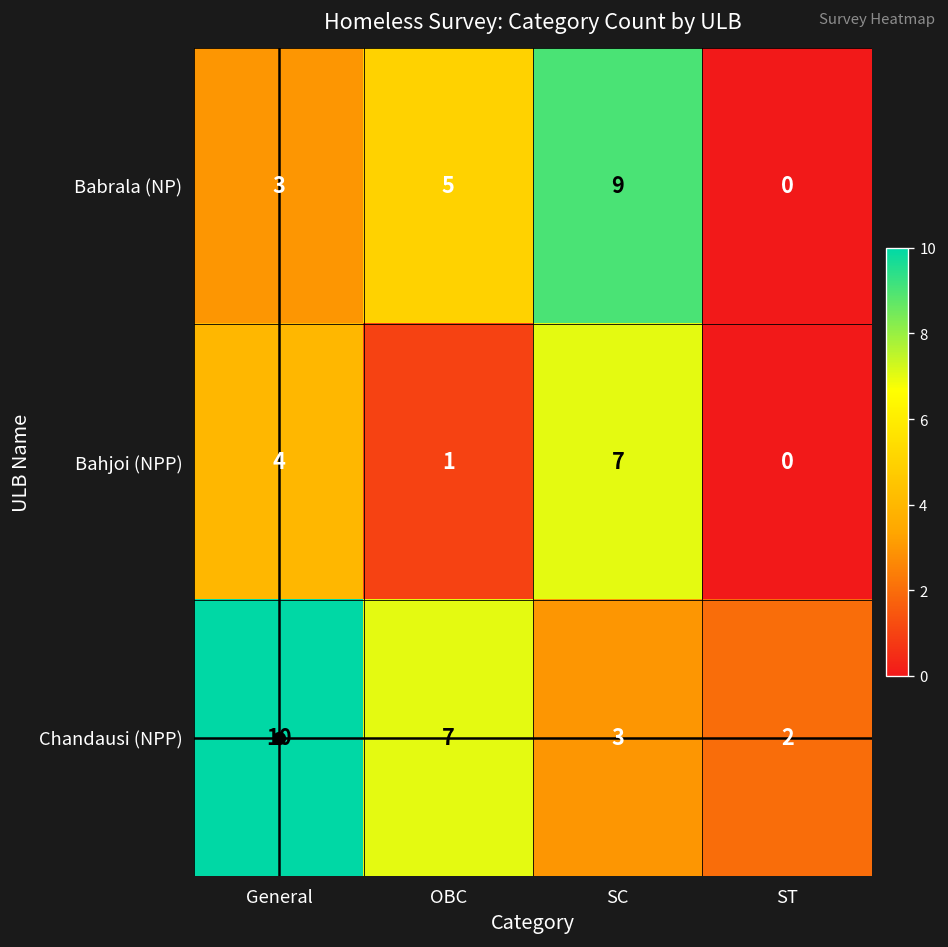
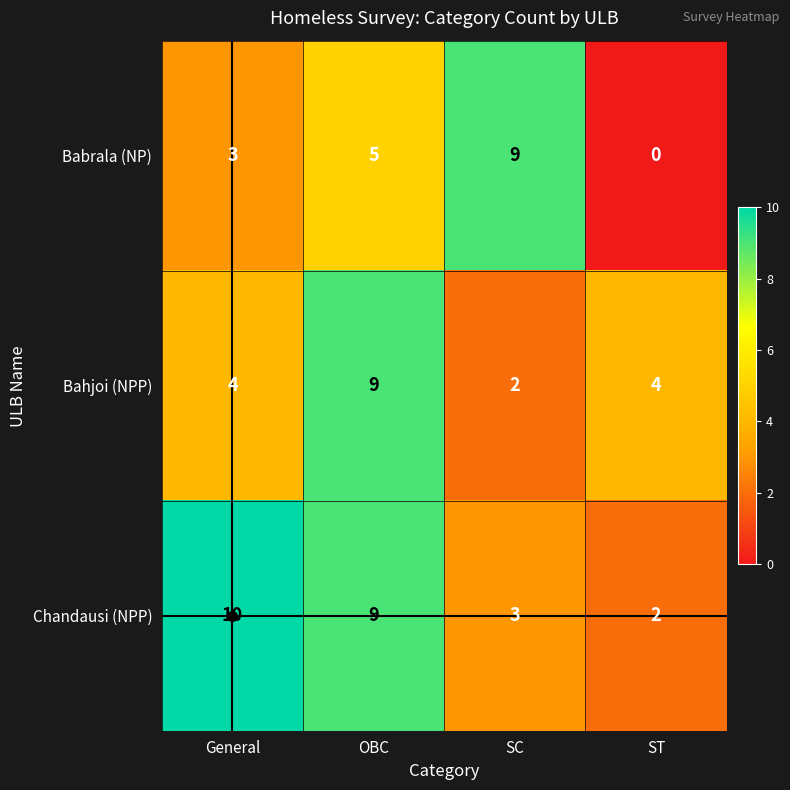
  {
    "Babrala (NP)": {
      "General": 3,
      "OBC": 5,
      "SC": 9,
      "ST": 0
    },
    "Bahjoi (NPP)": {
      "General": 4,
-     "OBC": 1,
-     "SC": 7,
-     "ST": 0
+     "OBC": 9,
+     "SC": 2,
+     "ST": 4
    },
    "Chandausi (NPP)": {
-     "OBC": 7,
+     "OBC": 9,
      "SC": 3,
      "ST": 2
    }
  }
